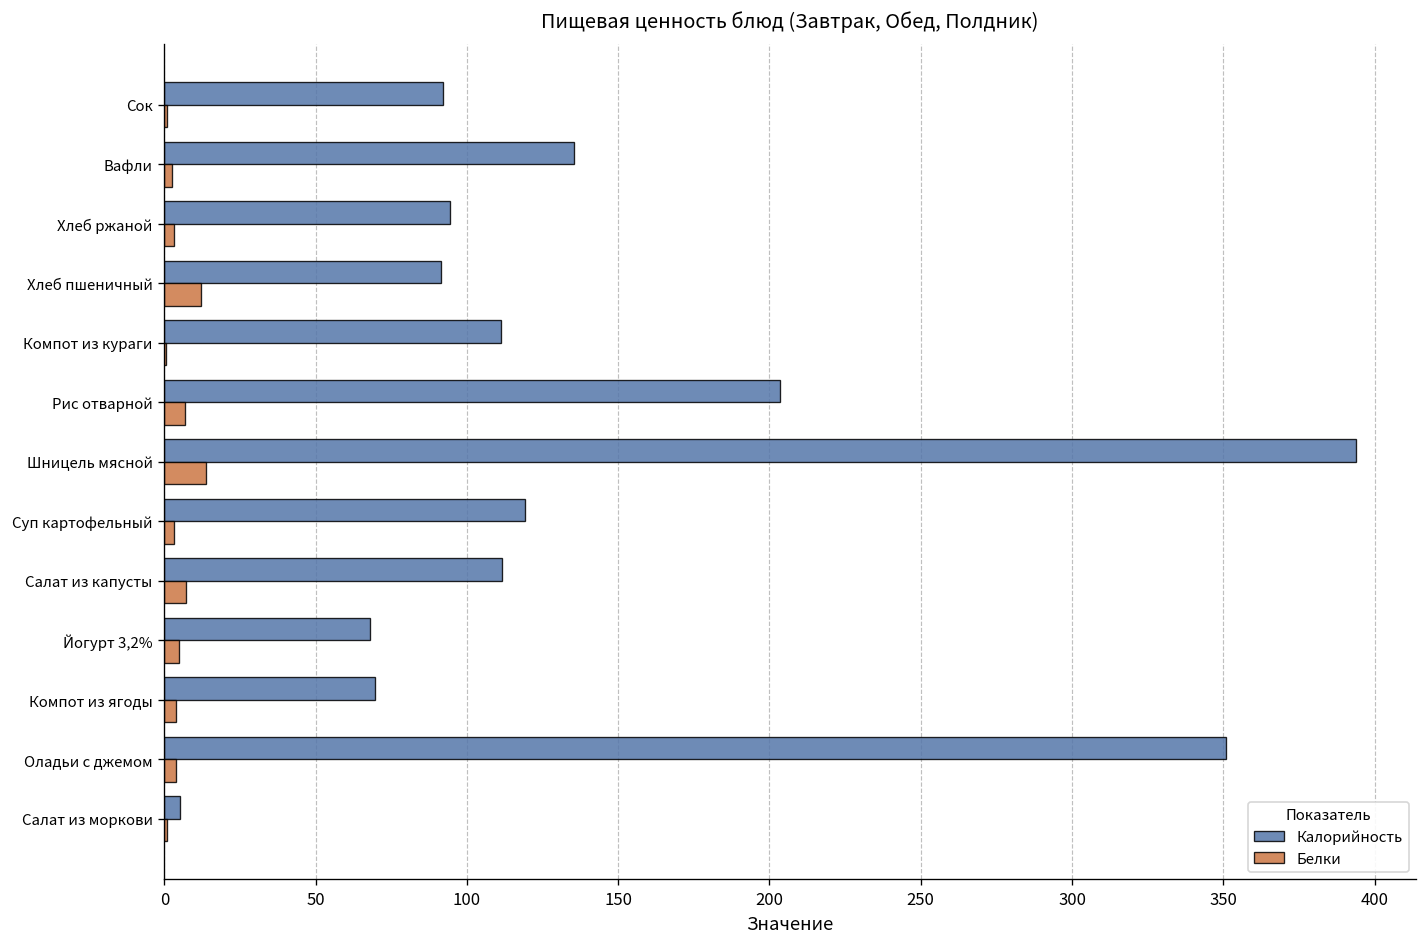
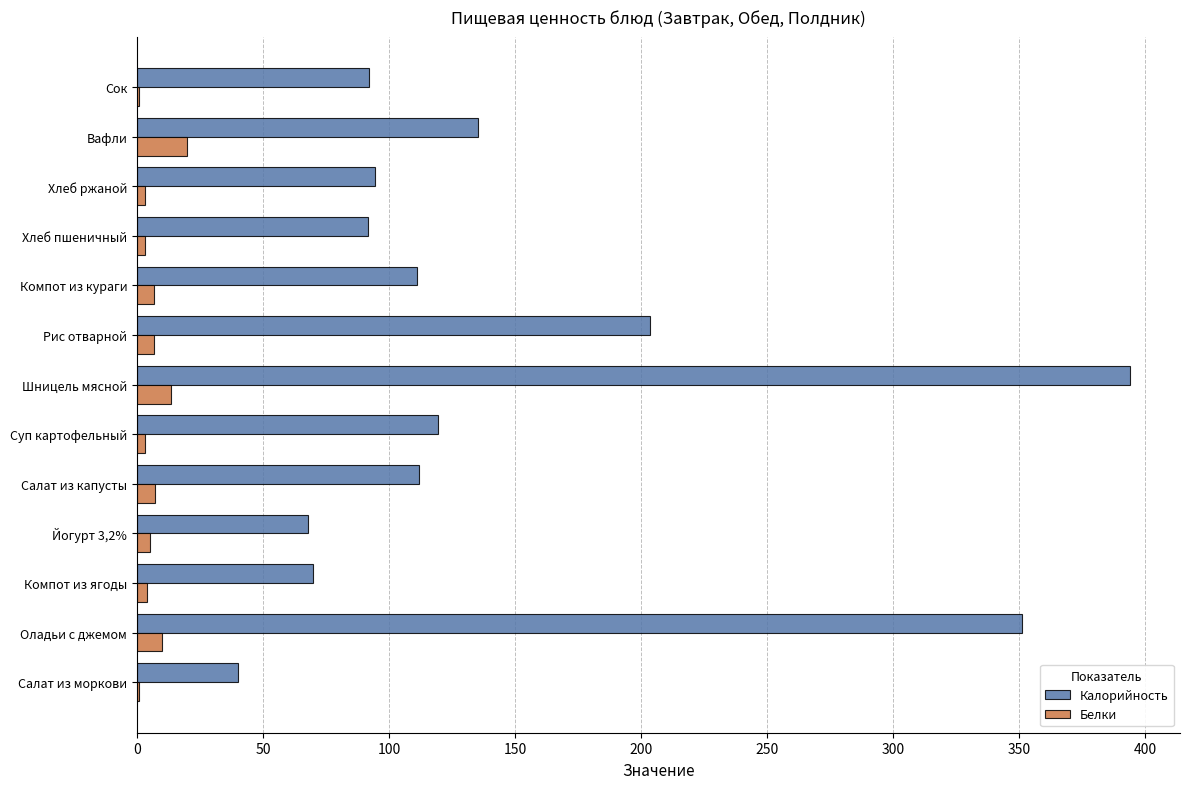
  {
    "Калорийность": {
      "Сок": 92,
      "Вафли": 135,
      "Хлеб ржаной": 94,
      "Хлеб пшеничный": 92,
      "Компот из кураги": 111,
      "Рис отварной": 204,
      "Шницель мясной": 394,
      "Суп картофельный": 119,
      "Салат из капусты": 112,
      "Йогурт 3,2%": 68,
      "Компот из ягоды": 70,
      "Оладьи с джемом": 351,
-     "Салат из моркови": 5
+     "Салат из моркови": 40
    },
    "Белки": {
      "Сок": 1,
-     "Вафли": 2,
+     "Вафли": 20,
      "Хлеб ржаной": 3,
-     "Хлеб пшеничный": 12,
-     "Компот из кураги": 1,
+     "Хлеб пшеничный": 3,
+     "Компот из кураги": 7,
      "Рис отварной": 7,
      "Шницель мясной": 14,
      "Суп картофельный": 3,
      "Салат из капусты": 7,
      "Йогурт 3,2%": 5,
      "Компот из ягоды": 4,
-     "Оладьи с джемом": 4
+     "Оладьи с джемом": 10
    }
  }
